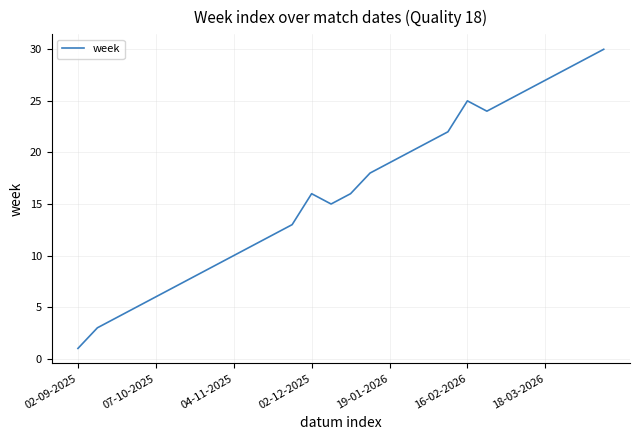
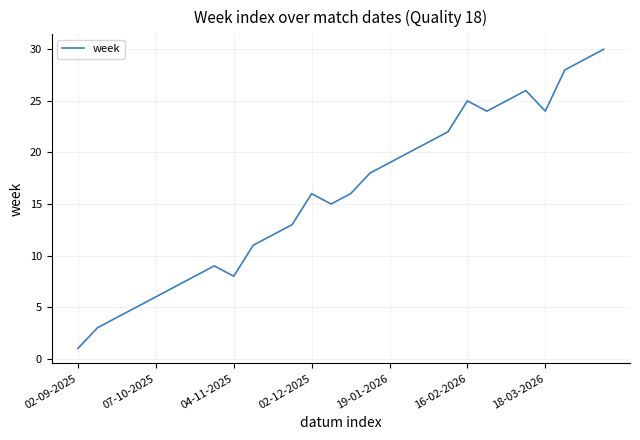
  {
    "02-09-2025": 1,
    "07-10-2025": 6,
-   "04-11-2025": 10,
+   "04-11-2025": 8,
    "02-12-2025": 16,
    "19-01-2026": 19,
    "16-02-2026": 25,
-   "18-03-2026": 27
+   "18-03-2026": 24
  }
